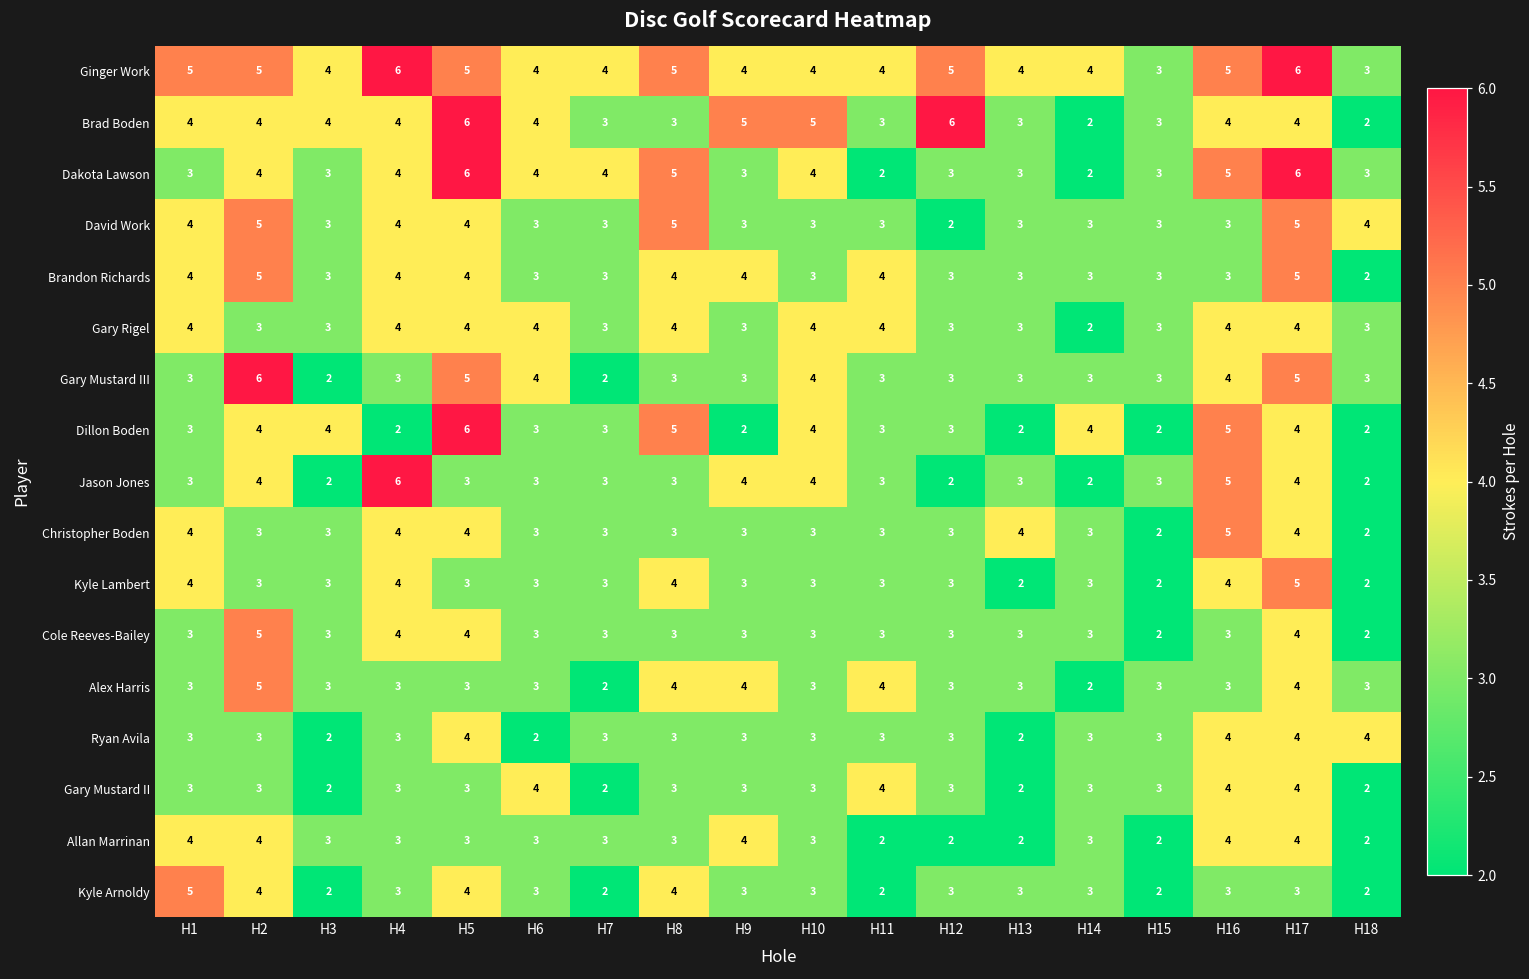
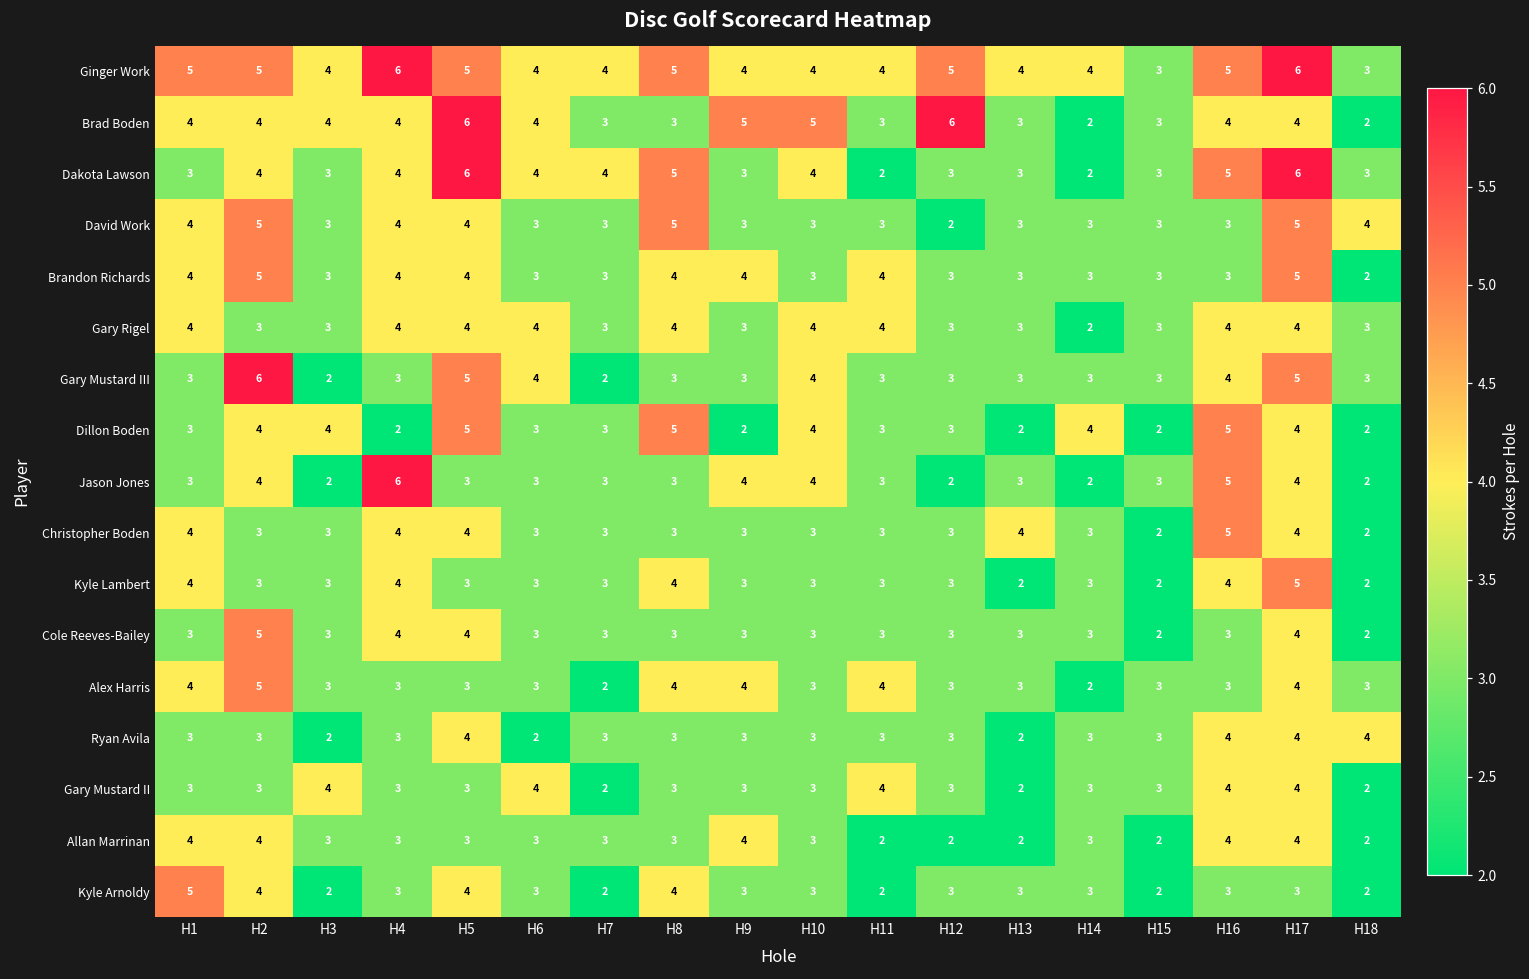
  {
    "Dillon Boden": {
      "H1": 3,
      "H2": 4,
      "H3": 4,
      "H4": 2,
-     "H5": 6,
+     "H5": 5,
      "H6": 3,
      "H7": 3,
      "H8": 5,
      "H9": 2,
      "H10": 4,
      "H11": 3,
      "H12": 3,
      "H13": 2,
      "H14": 4,
      "H15": 2,
      "H16": 5,
      "H17": 4,
      "H18": 2
    },
    "Alex Harris": {
-     "H1": 3,
+     "H1": 4,
      "H2": 5,
      "H3": 3,
      "H4": 3,
      "H5": 3,
      "H6": 3,
      "H7": 2,
      "H8": 4,
      "H9": 4,
      "H10": 3,
      "H11": 4,
      "H12": 3,
      "H13": 3,
      "H14": 2,
      "H15": 3,
      "H16": 3,
      "H17": 4,
      "H18": 3
    },
    "Gary Mustard II": {
      "H1": 3,
      "H2": 3,
-     "H3": 2,
+     "H3": 4,
      "H4": 3,
      "H5": 3,
      "H6": 4,
      "H7": 2,
      "H8": 3,
      "H9": 3,
      "H10": 3,
      "H11": 4,
      "H12": 3,
      "H13": 2,
      "H14": 3,
      "H15": 3,
      "H16": 4,
      "H17": 4,
      "H18": 2
    }
  }
